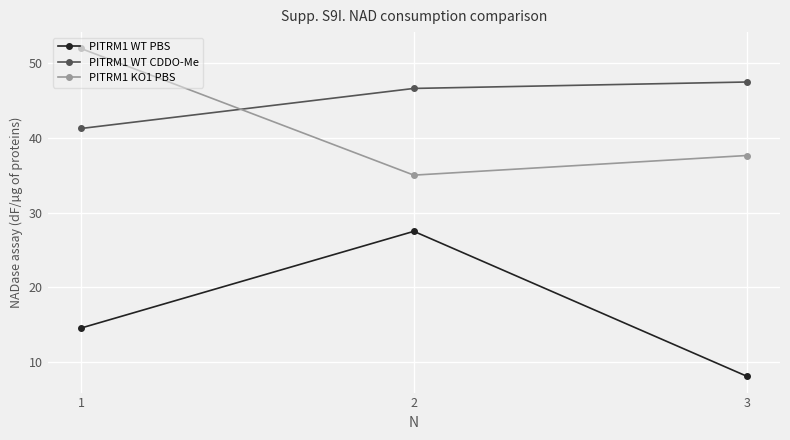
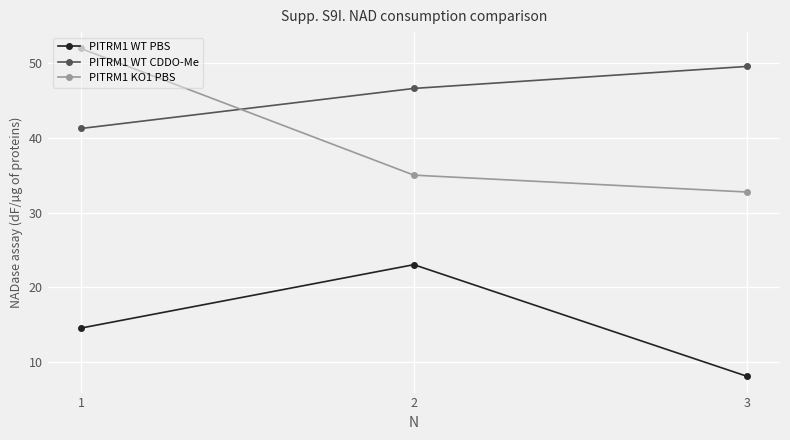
  {
    "PITRM1 WT PBS": {
      "1": 14,
-     "2": 27,
+     "2": 23,
      "3": 8
    },
    "PITRM1 WT CDDO-Me": {
      "1": 41,
      "2": 47,
-     "3": 48
+     "3": 50
    },
    "PITRM1 KO1 PBS": {
      "2": 35,
-     "3": 38
+     "3": 33
    }
  }
